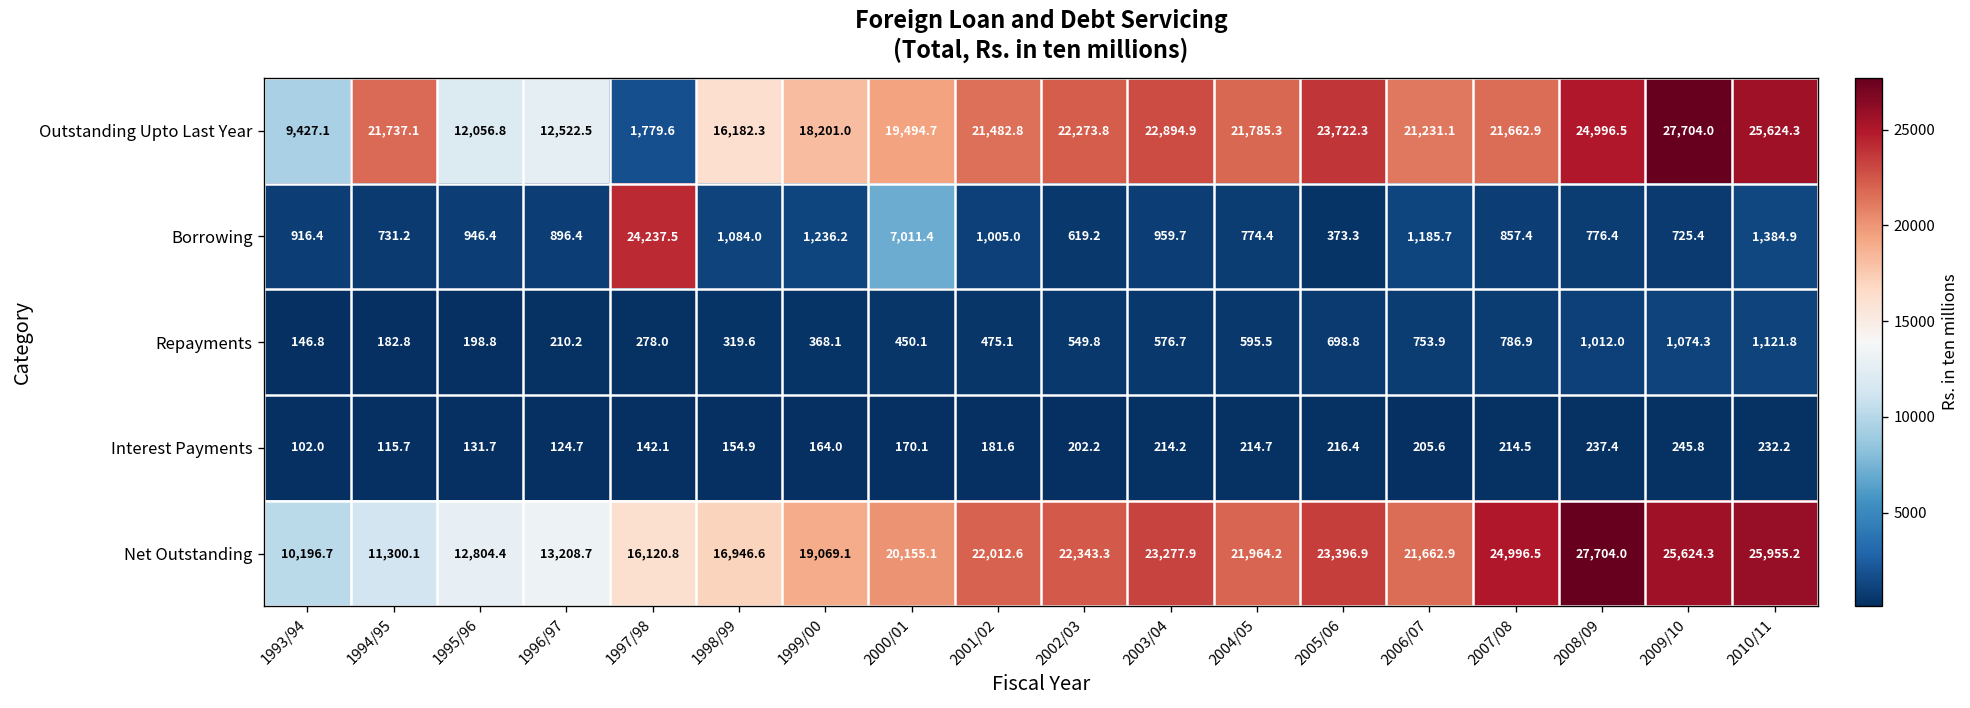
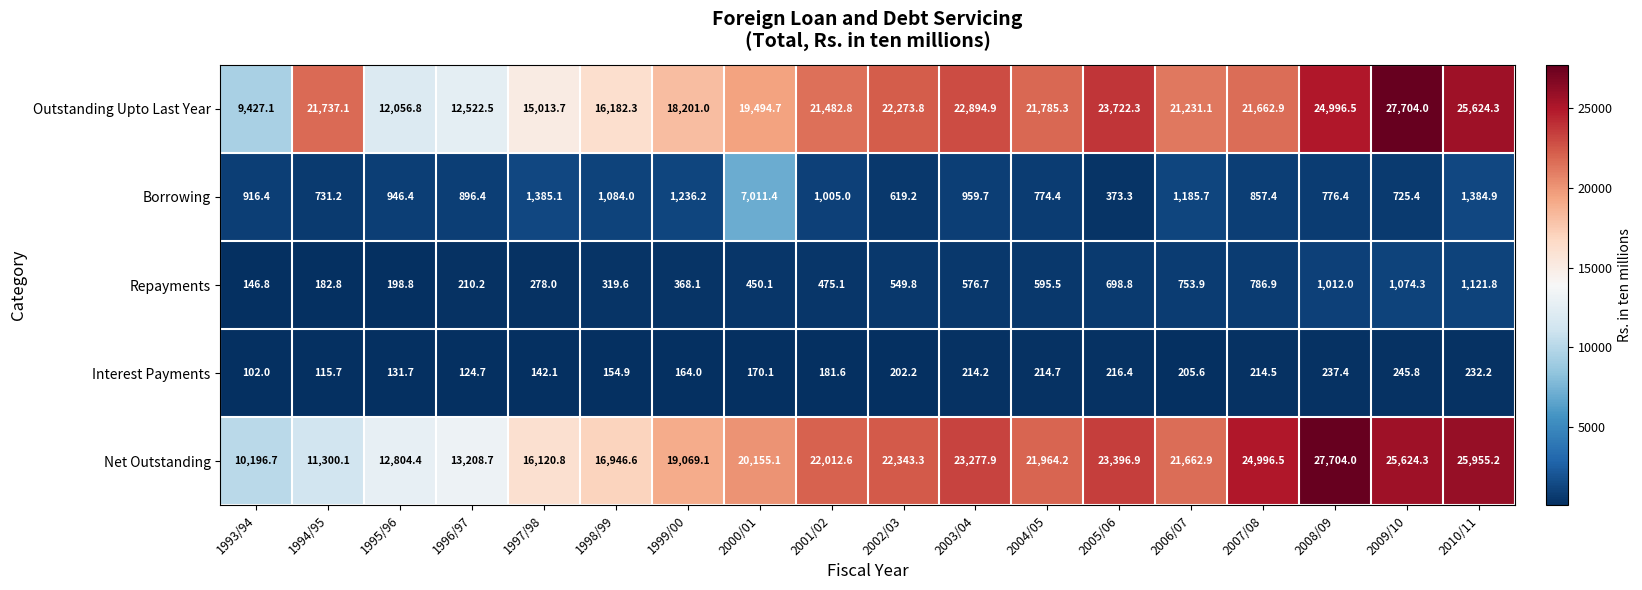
  {
    "Outstanding Upto Last Year": {
      "1993/94": "9,427.1",
      "1994/95": "21,737.1",
      "1995/96": "12,056.8",
      "1996/97": "12,522.5",
-     "1997/98": "1,779.6",
+     "1997/98": "15,013.7",
      "1998/99": "16,182.3",
      "1999/00": "18,201.0",
      "2000/01": "19,494.7",
      "2001/02": "21,482.8",
      "2002/03": "22,273.8",
      "2003/04": "22,894.9",
      "2004/05": "21,785.3",
      "2005/06": "23,722.3",
      "2006/07": "21,231.1",
      "2007/08": "21,662.9",
      "2008/09": "24,996.5",
      "2009/10": "27,704.0",
      "2010/11": "25,624.3"
    },
    "Borrowing": {
      "1993/94": "916.4",
      "1994/95": "731.2",
      "1995/96": "946.4",
      "1996/97": "896.4",
-     "1997/98": "24,237.5",
+     "1997/98": "1,385.1",
      "1998/99": "1,084.0",
      "1999/00": "1,236.2",
      "2000/01": "7,011.4",
      "2001/02": "1,005.0",
      "2002/03": "619.2",
      "2003/04": "959.7",
      "2004/05": "774.4",
      "2005/06": "373.3",
      "2006/07": "1,185.7",
      "2007/08": "857.4",
      "2008/09": "776.4",
      "2009/10": "725.4",
      "2010/11": "1,384.9"
    },
    "Repayments": {
      "1993/94": "146.8",
      "1994/95": "182.8",
      "1995/96": "198.8",
      "1996/97": "210.2",
      "1997/98": "278.0",
      "1998/99": "319.6",
      "1999/00": "368.1",
      "2000/01": "450.1",
      "2001/02": "475.1",
      "2002/03": "549.8",
      "2003/04": "576.7",
      "2004/05": "595.5",
      "2005/06": "698.8",
      "2006/07": "753.9",
      "2007/08": "786.9",
      "2008/09": "1,012.0",
      "2009/10": "1,074.3",
      "2010/11": "1,121.8"
    },
    "Interest Payments": {
      "1993/94": "102.0",
      "1994/95": "115.7",
      "1995/96": "131.7",
      "1996/97": "124.7",
      "1997/98": "142.1",
      "1998/99": "154.9",
      "1999/00": "164.0",
      "2000/01": "170.1",
      "2001/02": "181.6",
      "2002/03": "202.2",
      "2003/04": "214.2",
      "2004/05": "214.7",
      "2005/06": "216.4",
      "2006/07": "205.6",
      "2007/08": "214.5",
      "2008/09": "237.4",
      "2009/10": "245.8",
      "2010/11": "232.2"
    },
    "Net Outstanding": {
      "1993/94": "10,196.7",
      "1994/95": "11,300.1",
      "1995/96": "12,804.4",
      "1996/97": "13,208.7",
      "1997/98": "16,120.8",
      "1998/99": "16,946.6",
      "1999/00": "19,069.1",
      "2000/01": "20,155.1",
      "2001/02": "22,012.6",
      "2002/03": "22,343.3",
      "2003/04": "23,277.9",
      "2004/05": "21,964.2",
      "2005/06": "23,396.9",
      "2006/07": "21,662.9",
      "2007/08": "24,996.5",
      "2008/09": "27,704.0",
      "2009/10": "25,624.3",
      "2010/11": "25,955.2"
    }
  }
